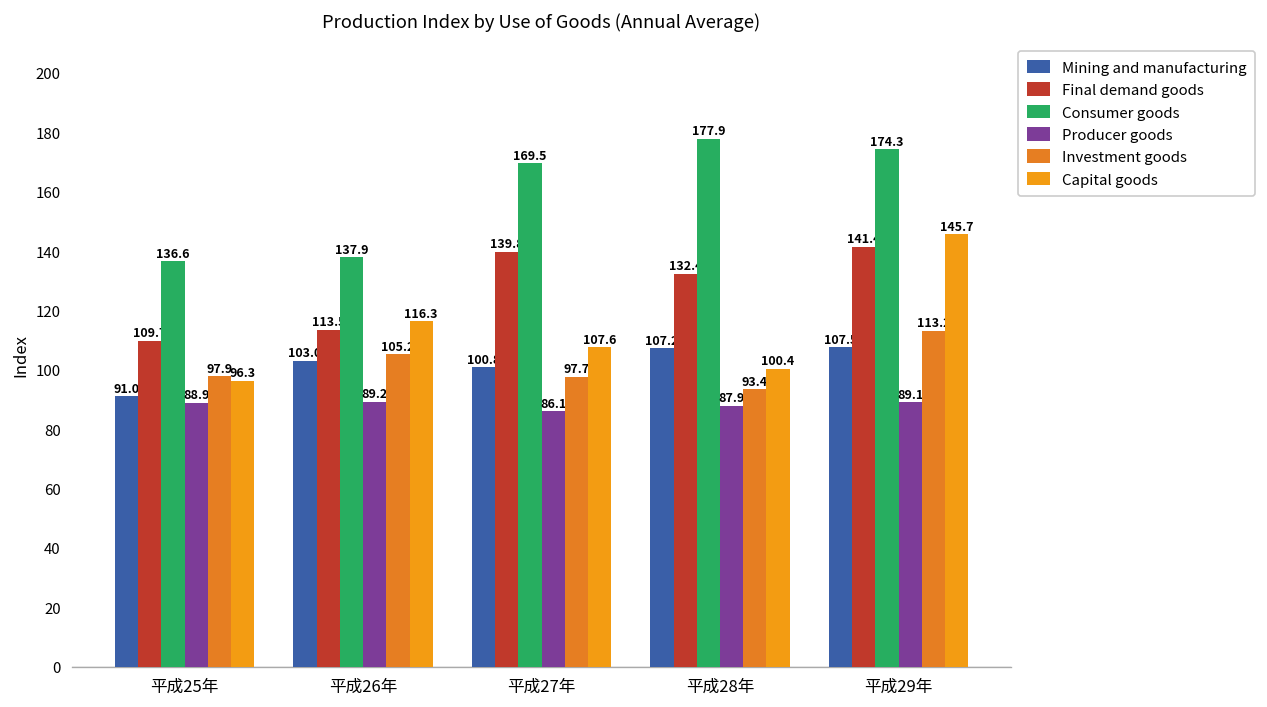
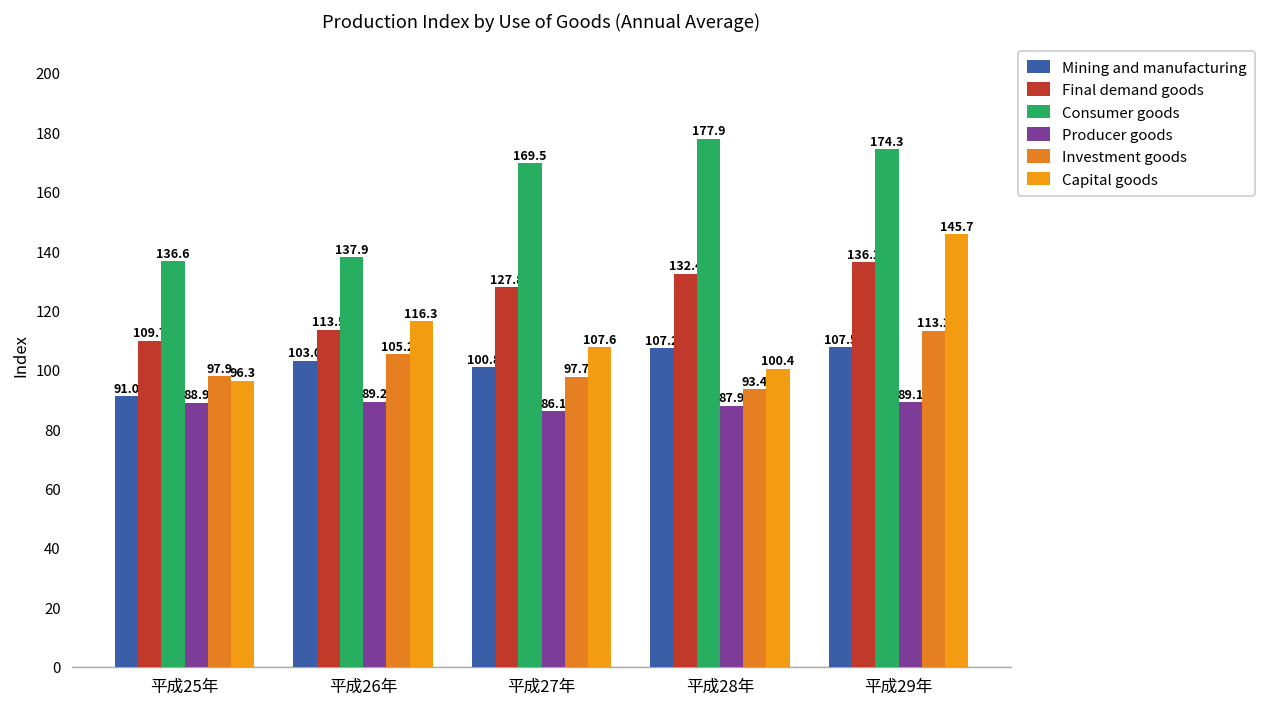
  {
    "Mining and manufacturing": {
      "平成25年": 91.0,
      "平成26年": 103.0,
      "平成27年": 100.8,
      "平成28年": 107.2,
      "平成29年": 107.5
    },
    "Final demand goods": {
      "平成25年": 109.7,
      "平成26年": 113.5,
-     "平成27年": 139.8,
+     "平成27年": 127.8,
      "平成28年": 132.4,
-     "平成29年": 141.4
+     "平成29年": 136.2
    },
    "Consumer goods": {
      "平成25年": 136.6,
      "平成26年": 137.9,
      "平成27年": 169.5,
      "平成28年": 177.9,
      "平成29年": 174.3
    },
    "Producer goods": {
      "平成25年": 88.9,
      "平成26年": 89.2,
      "平成27年": 86.1,
      "平成28年": 87.9,
      "平成29年": 89.1
    }
  }
